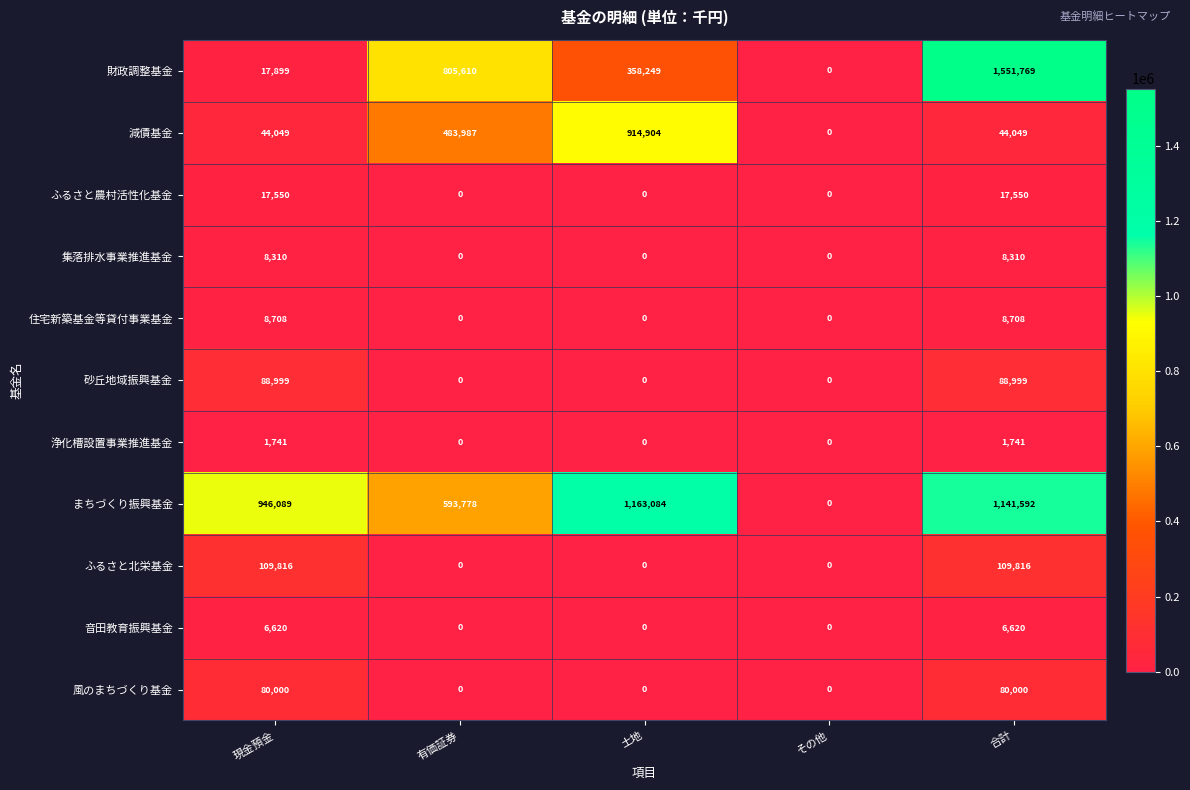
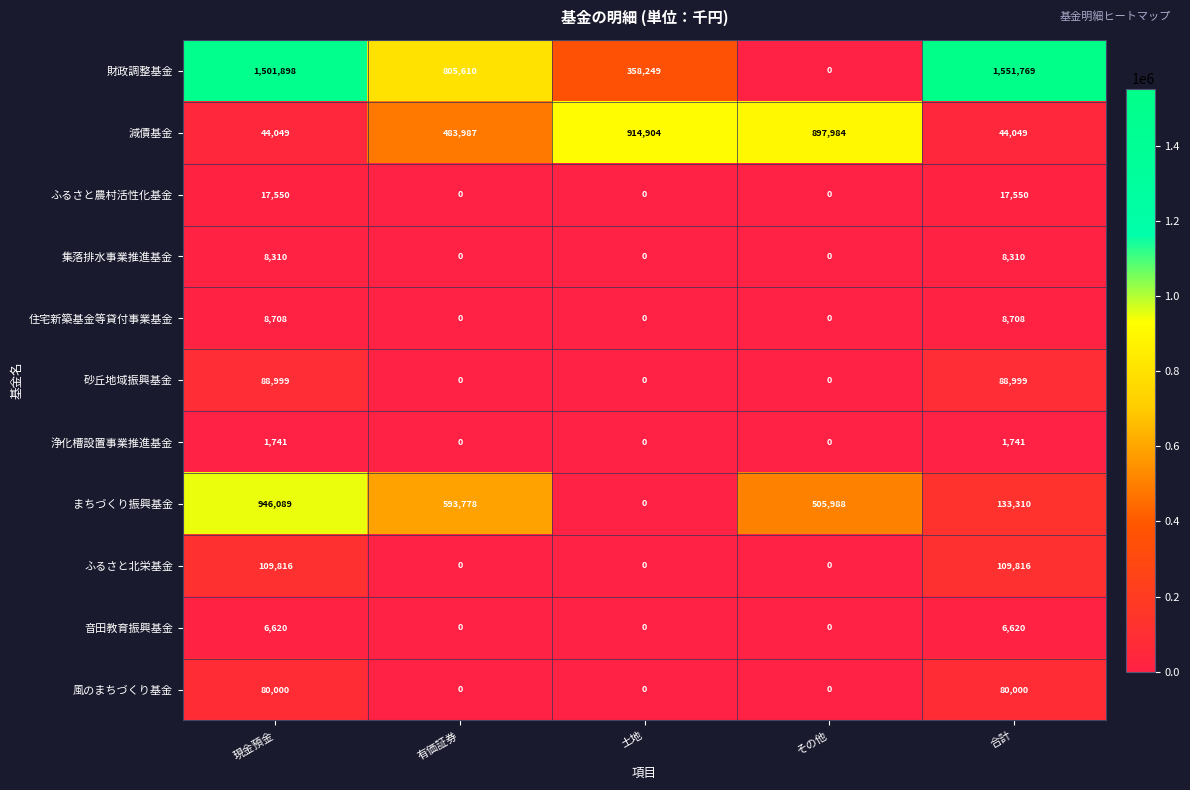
  {
    "財政調整基金": {
-     "現金預金": "17,899",
+     "現金預金": "1,501,898",
      "有価証券": "805,610",
      "土地": "358,249",
      "その他": "0",
      "合計": "1,551,769"
    },
    "減債基金": {
      "現金預金": "44,049",
      "有価証券": "483,987",
      "土地": "914,904",
-     "その他": "0",
+     "その他": "897,984",
      "合計": "44,049"
    },
    "ふるさと農村活性化基金": {
      "現金預金": "17,550",
      "有価証券": "0",
      "土地": "0",
      "その他": "0",
      "合計": "17,550"
    },
    "集落排水事業推進基金": {
      "現金預金": "8,310",
      "有価証券": "0",
      "土地": "0",
      "その他": "0",
      "合計": "8,310"
    },
    "住宅新築基金等貸付事業基金": {
      "現金預金": "8,708",
      "有価証券": "0",
      "土地": "0",
      "その他": "0",
      "合計": "8,708"
    },
    "砂丘地域振興基金": {
      "現金預金": "88,999",
      "有価証券": "0",
      "土地": "0",
      "その他": "0",
      "合計": "88,999"
    },
    "浄化槽設置事業推進基金": {
      "現金預金": "1,741",
      "有価証券": "0",
      "土地": "0",
      "その他": "0",
      "合計": "1,741"
    },
    "まちづくり振興基金": {
      "現金預金": "946,089",
      "有価証券": "593,778",
-     "土地": "1,163,084",
-     "その他": "0",
-     "合計": "1,141,592"
+     "土地": "0",
+     "その他": "505,988",
+     "合計": "133,310"
    },
    "ふるさと北栄基金": {
      "現金預金": "109,816",
      "有価証券": "0",
      "土地": "0",
      "その他": "0",
      "合計": "109,816"
    },
    "音田教育振興基金": {
      "現金預金": "6,620",
      "有価証券": "0",
      "土地": "0",
      "その他": "0",
      "合計": "6,620"
    },
    "風のまちづくり基金": {
      "現金預金": "80,000",
      "有価証券": "0",
      "土地": "0",
      "その他": "0",
      "合計": "80,000"
    }
  }
